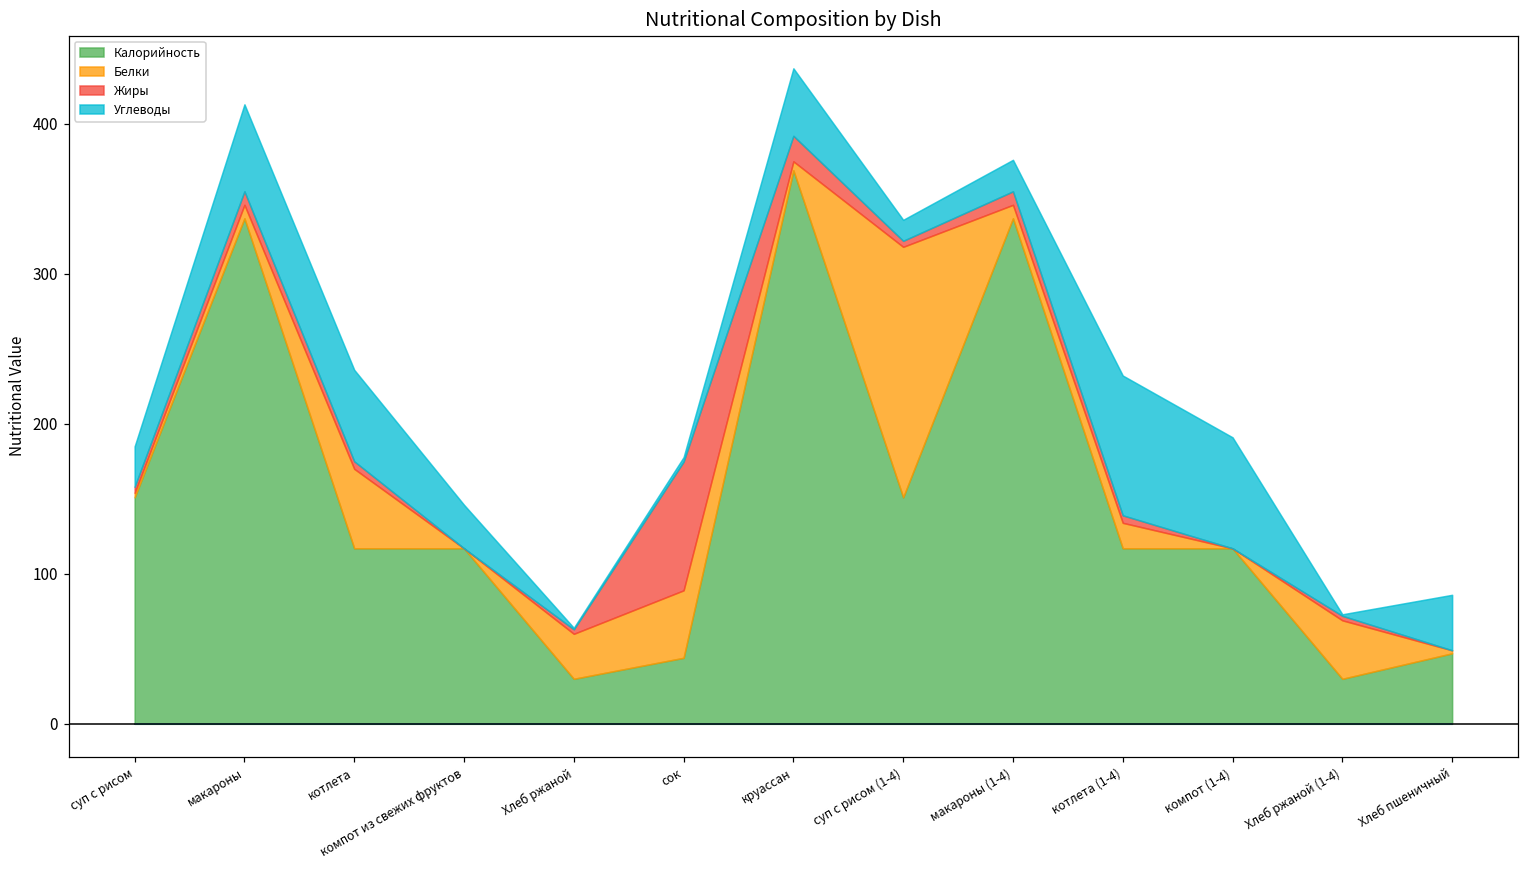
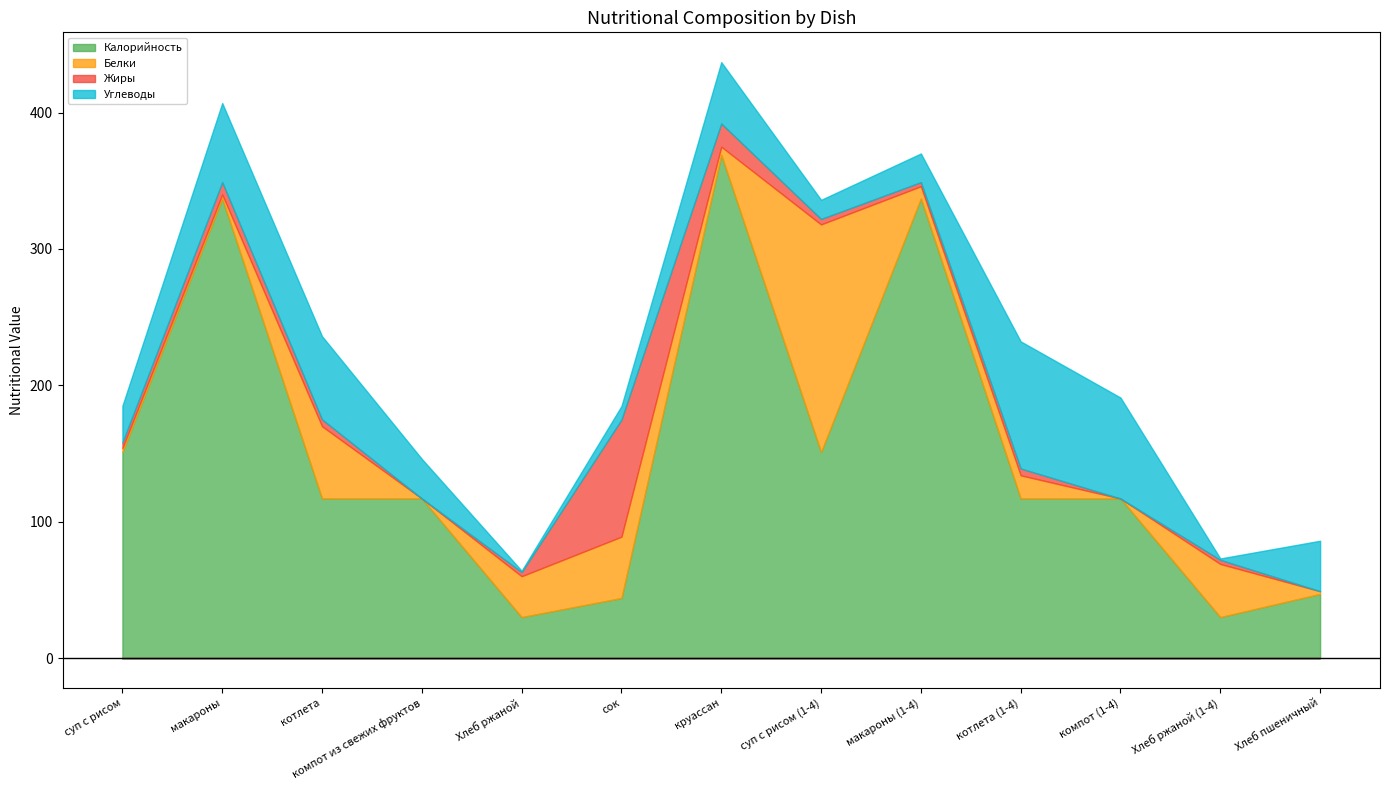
  {
    "Белки": {
      "суп с рисом": 3,
-     "макароны": 9,
+     "макароны": 3,
      "котлета": 53,
      "Хлеб ржаной": 30,
      "сок": 45,
      "круассан": 6,
      "суп с рисом (1-4)": 167,
      "макароны (1-4)": 9,
      "котлета (1-4)": 17,
      "Хлеб ржаной (1-4)": 39
    },
    "Жиры": {
      "суп с рисом": 4,
      "макароны": 9,
      "котлета": 5,
      "сок": 86,
      "круассан": 17,
      "суп с рисом (1-4)": 4,
-     "макароны (1-4)": 9,
+     "макароны (1-4)": 3,
      "котлета (1-4)": 5
    },
    "Углеводы": {
      "суп с рисом": 27,
      "макароны": 58,
      "котлета": 61,
      "компот из свежих фруктов": 29,
-     "сок": 3,
+     "сок": 10,
      "круассан": 45,
      "суп с рисом (1-4)": 14,
      "макароны (1-4)": 21,
      "котлета (1-4)": 93,
      "компот (1-4)": 74,
      "Хлеб пшеничный": 37
    }
  }
